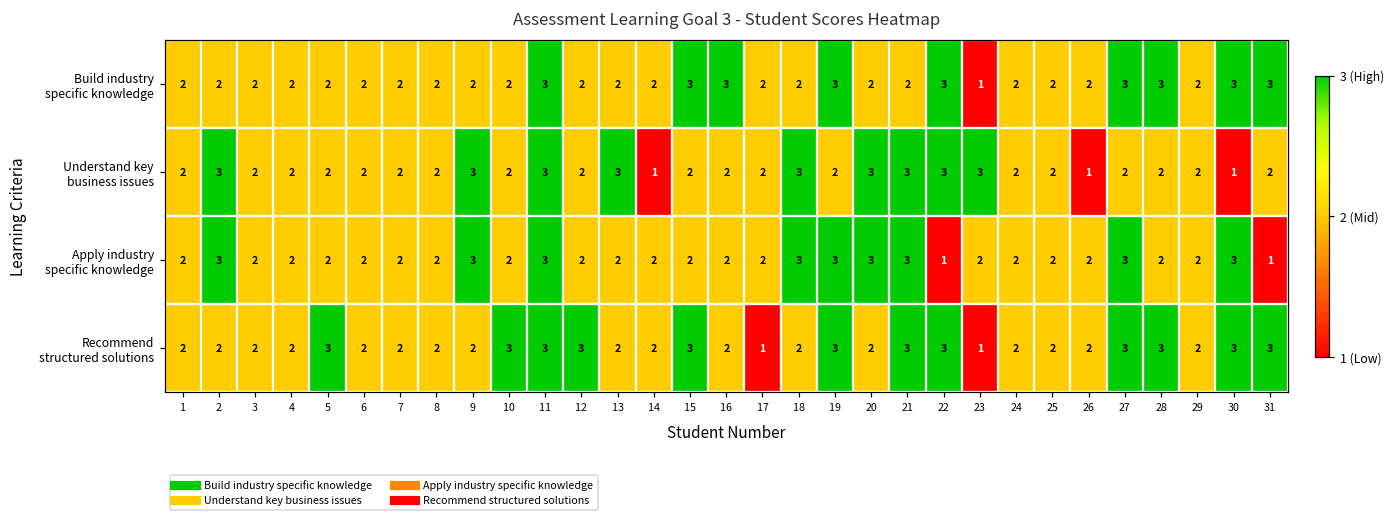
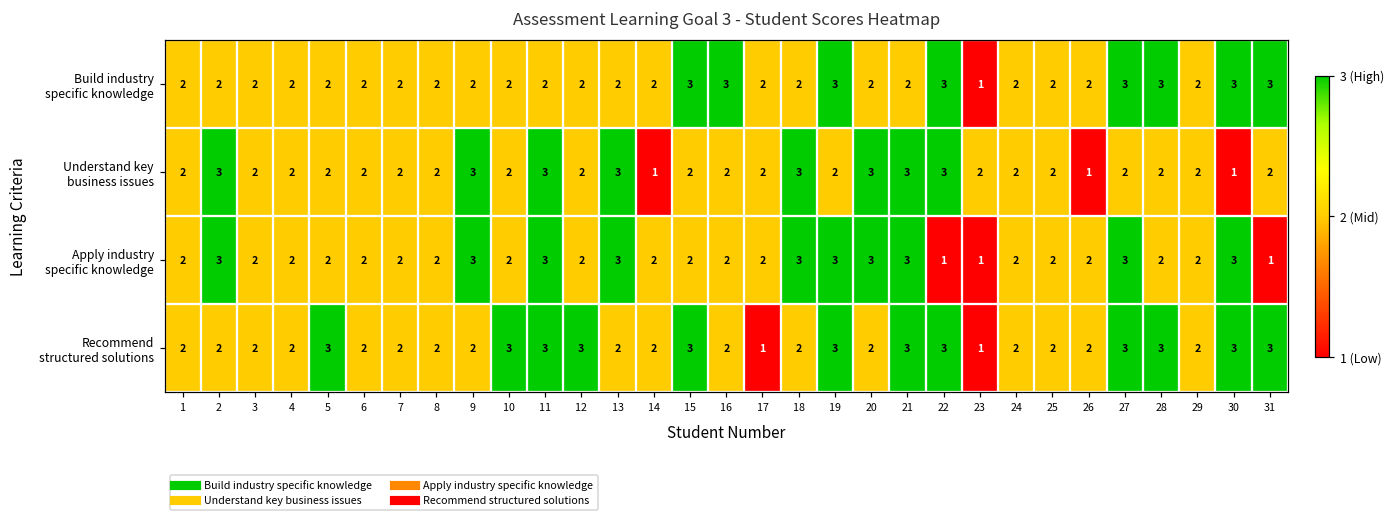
  {
    "Build industry specific knowledge": {
      "1": 2,
      "2": 2,
      "3": 2,
      "4": 2,
      "5": 2,
      "6": 2,
      "7": 2,
      "8": 2,
      "9": 2,
      "10": 2,
-     "11": 3,
+     "11": 2,
      "12": 2,
      "13": 2,
      "14": 2,
      "15": 3,
      "16": 3,
      "17": 2,
      "18": 2,
      "19": 3,
      "20": 2,
      "21": 2,
      "22": 3,
      "23": 1,
      "24": 2,
      "25": 2,
      "26": 2,
      "27": 3,
      "28": 3,
      "29": 2,
      "30": 3,
      "31": 3
    },
    "Understand key business issues": {
      "1": 2,
      "2": 3,
      "3": 2,
      "4": 2,
      "5": 2,
      "6": 2,
      "7": 2,
      "8": 2,
      "9": 3,
      "10": 2,
      "11": 3,
      "12": 2,
      "13": 3,
      "14": 1,
      "15": 2,
      "16": 2,
      "17": 2,
      "18": 3,
      "19": 2,
      "20": 3,
      "21": 3,
      "22": 3,
-     "23": 3,
+     "23": 2,
      "24": 2,
      "25": 2,
      "26": 1,
      "27": 2,
      "28": 2,
      "29": 2,
      "30": 1,
      "31": 2
    },
    "Apply industry specific knowledge": {
      "1": 2,
      "2": 3,
      "3": 2,
      "4": 2,
      "5": 2,
      "6": 2,
      "7": 2,
      "8": 2,
      "9": 3,
      "10": 2,
      "11": 3,
      "12": 2,
-     "13": 2,
+     "13": 3,
      "14": 2,
      "15": 2,
      "16": 2,
      "17": 2,
      "18": 3,
      "19": 3,
      "20": 3,
      "21": 3,
      "22": 1,
-     "23": 2,
+     "23": 1,
      "24": 2,
      "25": 2,
      "26": 2,
      "27": 3,
      "28": 2,
      "29": 2,
      "30": 3,
      "31": 1
    },
    "Recommend structured solutions": {
      "1": 2,
      "2": 2,
      "3": 2,
      "4": 2,
      "5": 3,
      "6": 2,
      "7": 2,
      "8": 2,
      "9": 2,
      "10": 3,
      "11": 3,
      "12": 3,
      "13": 2,
      "14": 2,
      "15": 3,
      "16": 2,
      "17": 1,
      "18": 2,
      "19": 3,
      "20": 2,
      "21": 3,
      "22": 3,
      "23": 1,
      "24": 2,
      "25": 2,
      "26": 2,
      "27": 3,
      "28": 3,
      "29": 2,
      "30": 3,
      "31": 3
    }
  }
